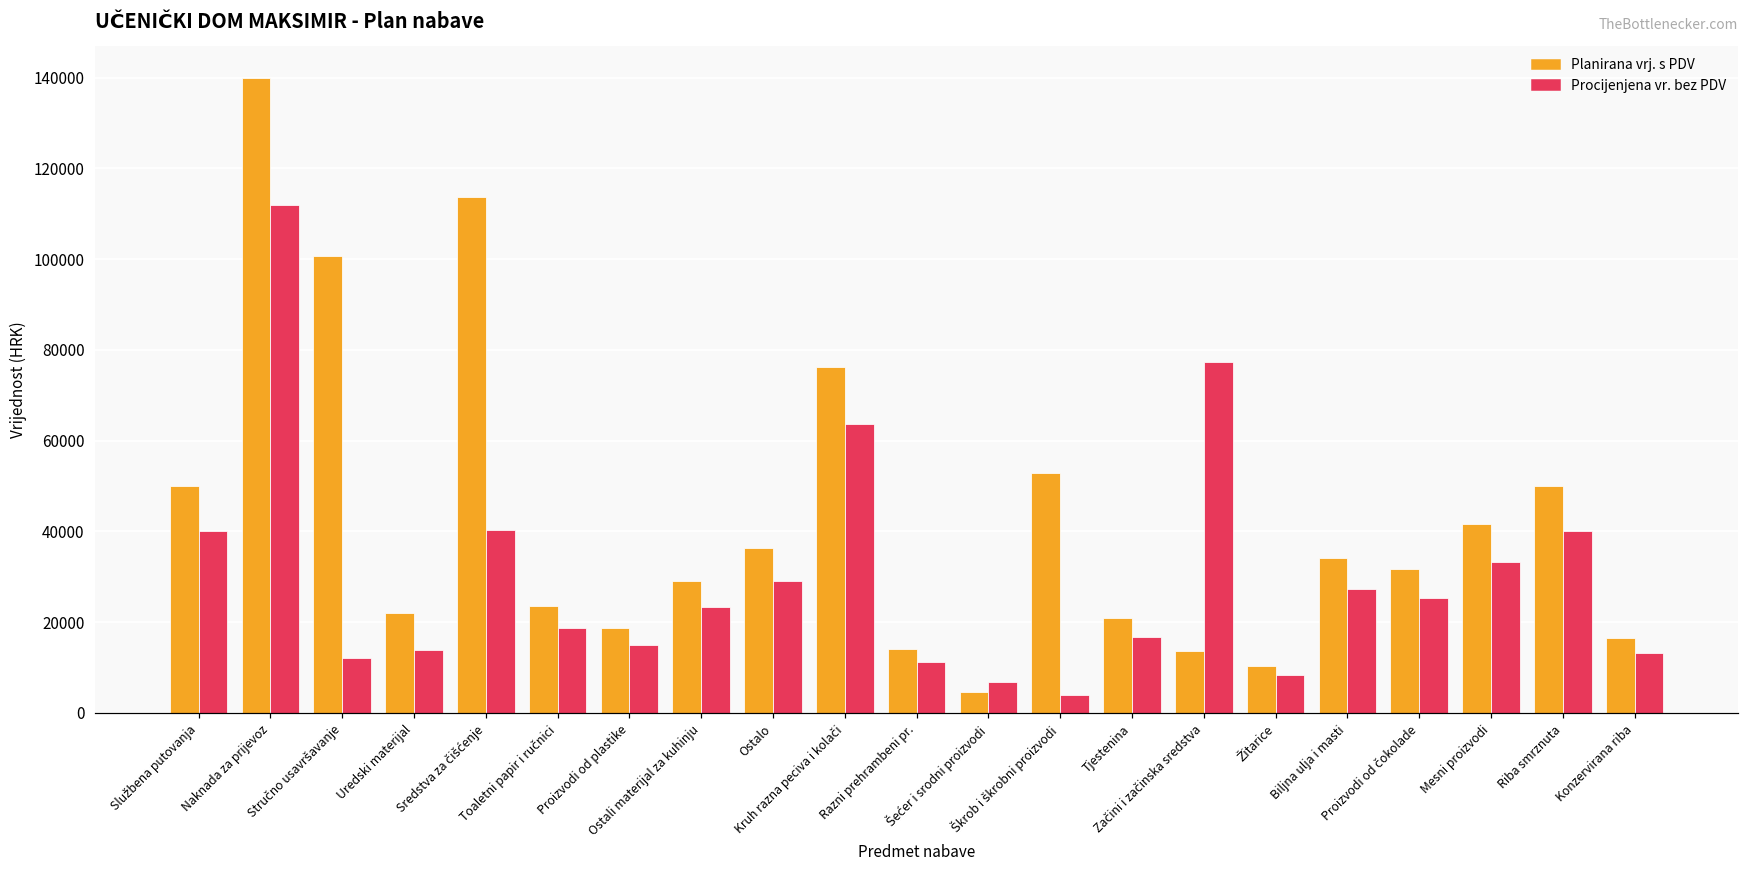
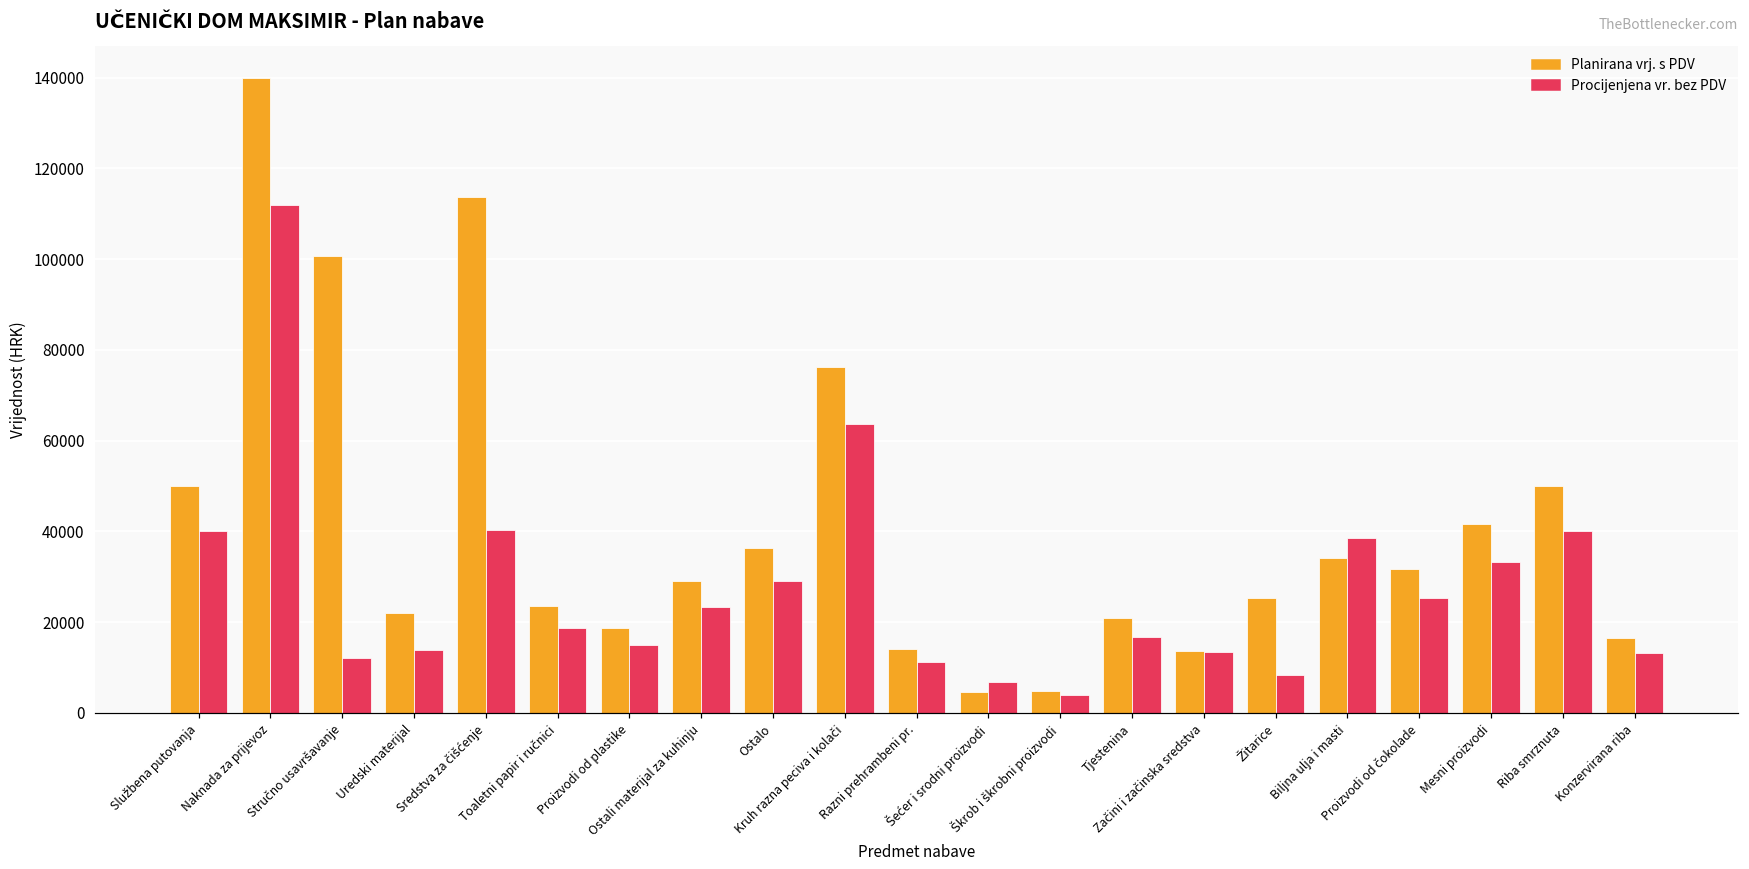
  {
    "Planirana vrj. s PDV": {
      "Službena putovanja": 50000,
      "Naknada za prijevoz": 140000,
      "Stručno usavršavanje": 101000,
      "Uredski materijal": 22000,
      "Sredstva za čišćenje": 114000,
      "Toaletni papir i ručnici": 24000,
      "Proizvodi od plastike": 19000,
      "Ostali materijal za kuhinju": 29000,
      "Ostalo": 36000,
      "Kruh razna peciva i kolači": 76000,
      "Razni prehrambeni pr.": 14000,
      "Šećer i srodni proizvodi": 5000,
-     "Škrob i škrobni proizvodi": 53000,
+     "Škrob i škrobni proizvodi": 5000,
      "Tjestenina": 21000,
      "Začini i začinska sredstva": 14000,
-     "Žitarice": 10000,
+     "Žitarice": 25000,
      "Biljna ulja i masti": 34000,
      "Proizvodi od čokolade": 32000,
      "Mesni proizvodi": 42000,
      "Riba smrznuta": 50000,
      "Konzervirana riba": 17000
    },
    "Procijenjena vr. bez PDV": {
      "Službena putovanja": 40000,
      "Naknada za prijevoz": 112000,
      "Stručno usavršavanje": 12000,
      "Uredski materijal": 14000,
      "Sredstva za čišćenje": 40000,
      "Toaletni papir i ručnici": 19000,
      "Proizvodi od plastike": 15000,
      "Ostali materijal za kuhinju": 23000,
      "Ostalo": 29000,
      "Kruh razna peciva i kolači": 64000,
      "Razni prehrambeni pr.": 11000,
      "Šećer i srodni proizvodi": 7000,
      "Škrob i škrobni proizvodi": 4000,
      "Tjestenina": 17000,
-     "Začini i začinska sredstva": 77000,
+     "Začini i začinska sredstva": 13000,
      "Žitarice": 8000,
-     "Biljna ulja i masti": 27000,
+     "Biljna ulja i masti": 39000,
      "Proizvodi od čokolade": 25000,
      "Mesni proizvodi": 33000,
      "Riba smrznuta": 40000,
      "Konzervirana riba": 13000
    }
  }
